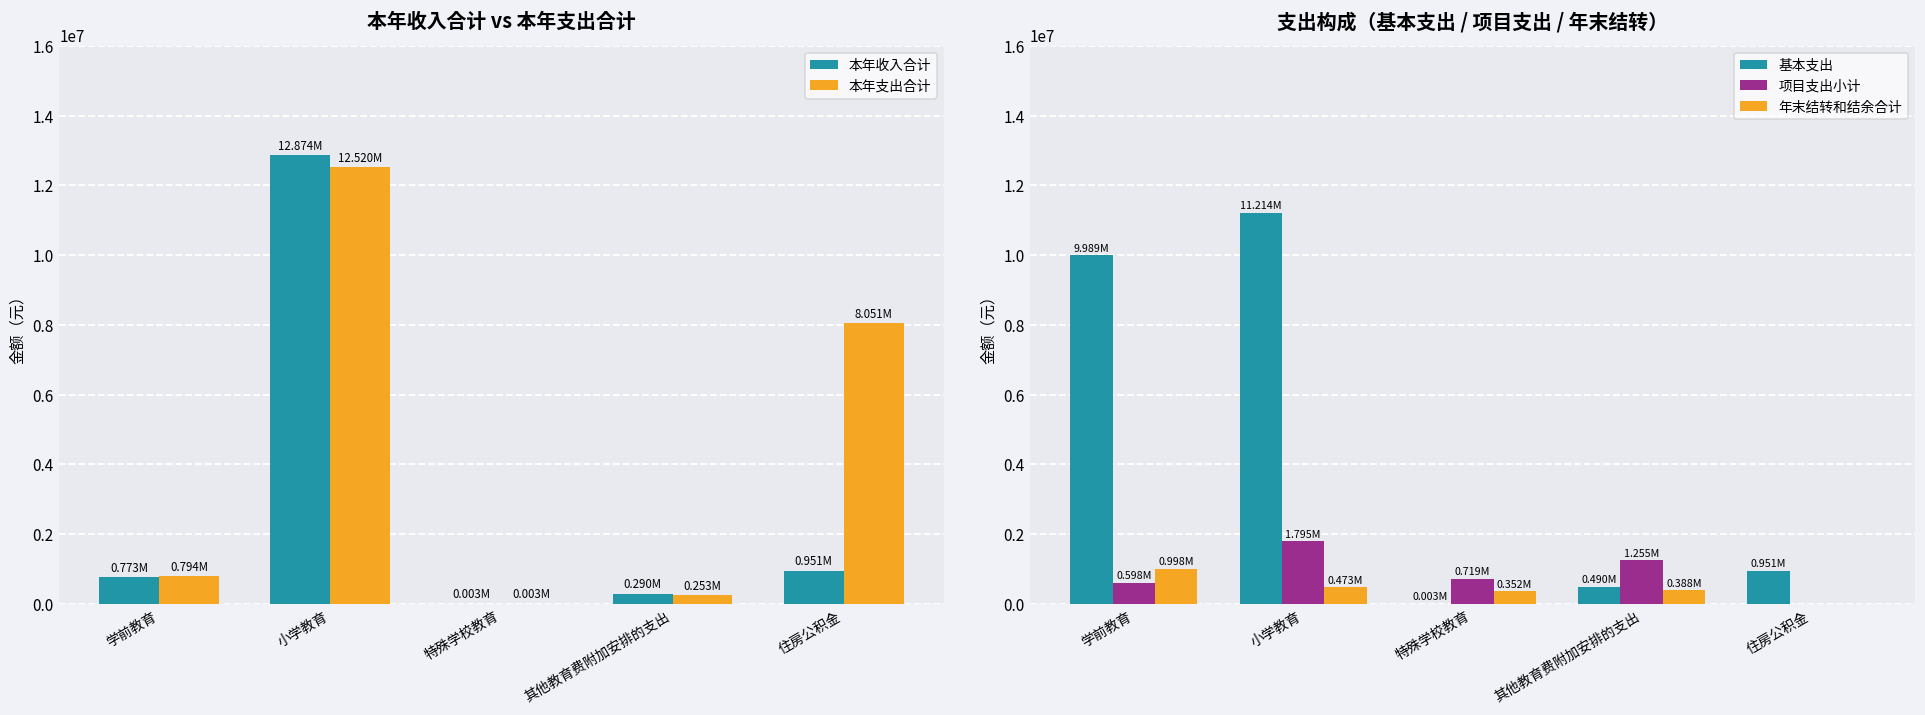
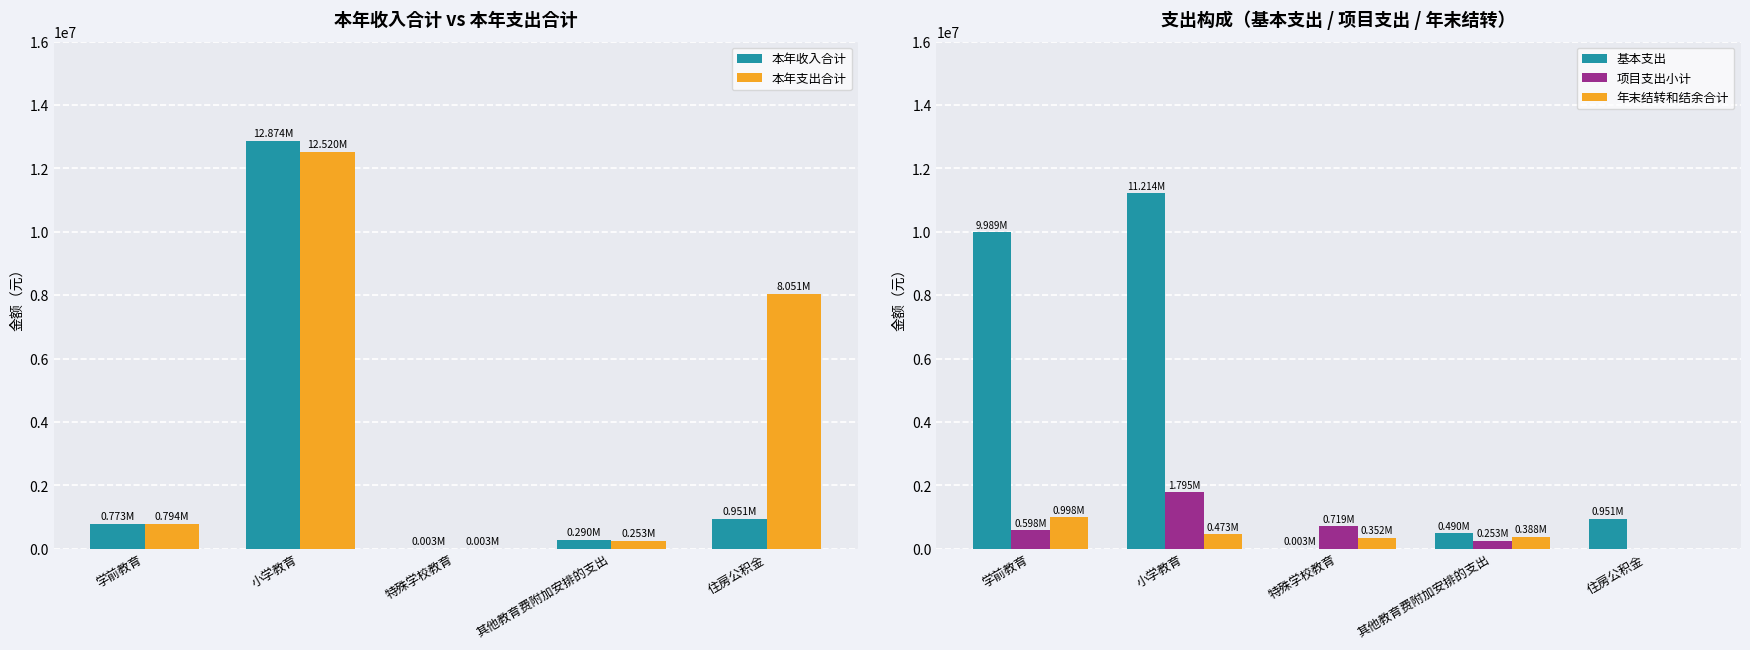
  {
    "本年收入合计 vs 本年支出合计": {
      "本年收入合计": {
        "学前教育": "0.773M",
        "小学教育": "12.874M",
        "特殊学校教育": "0.003M",
        "其他教育费附加安排的支出": "0.290M",
        "住房公积金": "0.951M"
      },
      "本年支出合计": {
        "学前教育": "0.794M",
        "小学教育": "12.520M",
        "特殊学校教育": "0.003M",
        "其他教育费附加安排的支出": "0.253M",
        "住房公积金": "8.051M"
      }
    },
    "支出构成（基本支出 / 项目支出 / 年末结转）": {
      "基本支出": {
        "学前教育": "9.989M",
        "小学教育": "11.214M",
        "特殊学校教育": "0.003M",
        "其他教育费附加安排的支出": "0.490M",
        "住房公积金": "0.951M"
      },
      "项目支出小计": {
        "学前教育": "0.598M",
        "小学教育": "1.795M",
        "特殊学校教育": "0.719M",
-       "其他教育费附加安排的支出": "1.255M"
+       "其他教育费附加安排的支出": "0.253M"
      },
      "年末结转和结余合计": {
        "学前教育": "0.998M",
        "小学教育": "0.473M",
        "特殊学校教育": "0.352M",
        "其他教育费附加安排的支出": "0.388M"
      }
    }
  }
